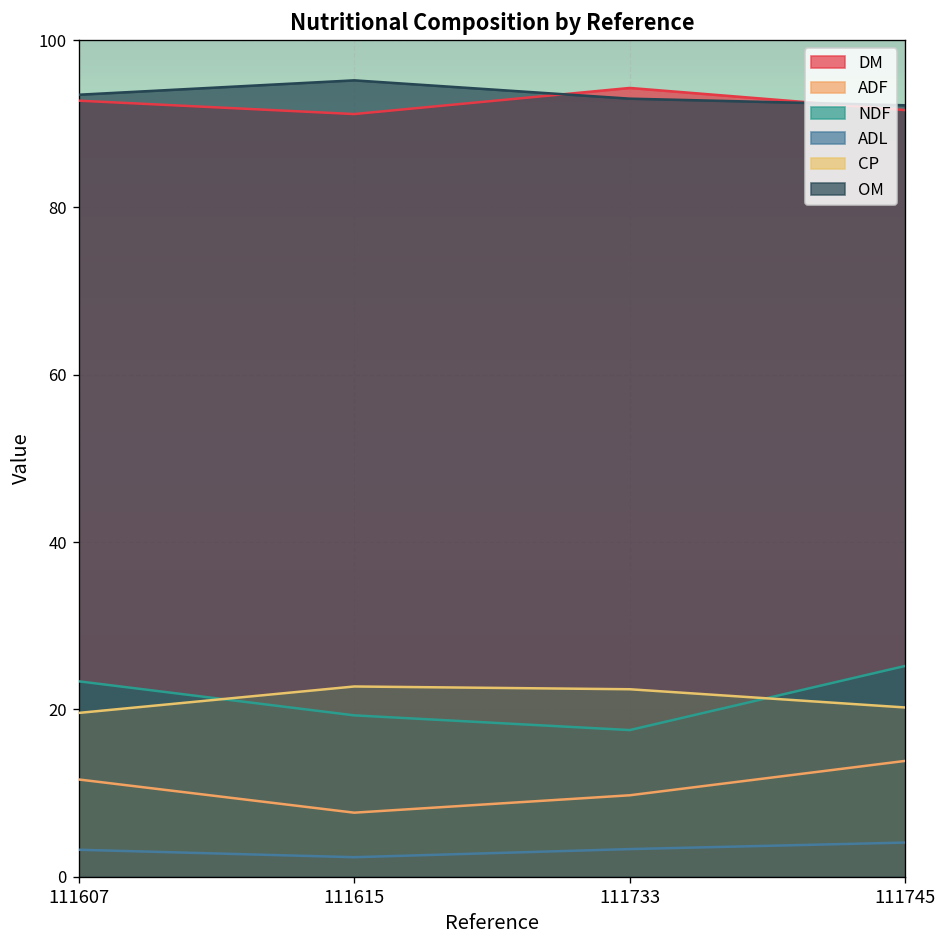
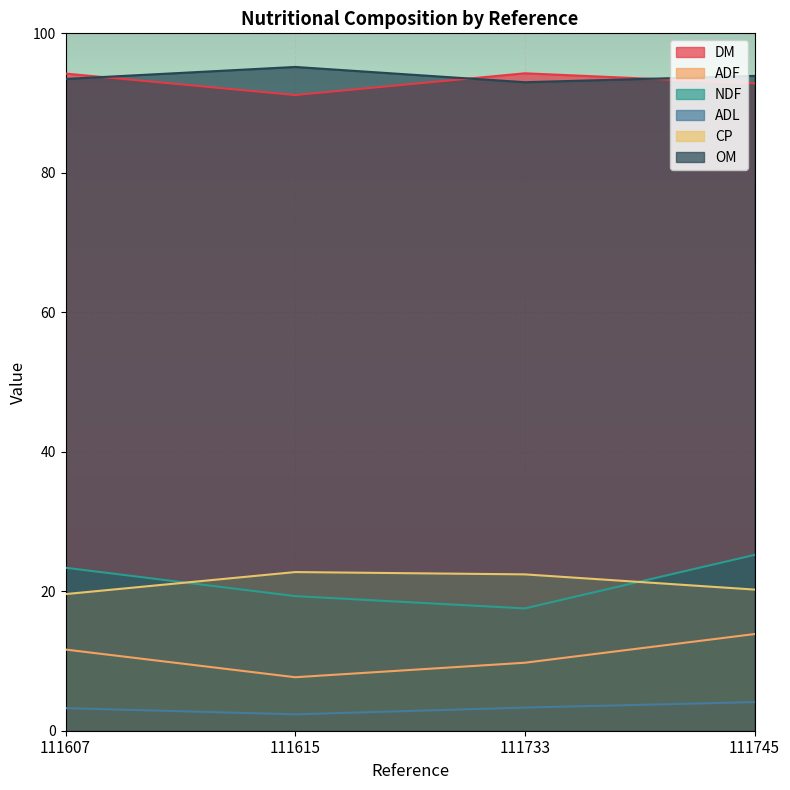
  {
    "DM": {
-     "111607": 93,
+     "111607": 94,
      "111615": 91,
      "111733": 94,
-     "111745": 92
+     "111745": 93
    },
    "OM": {
      "111607": 93,
      "111615": 95,
      "111733": 93,
-     "111745": 92
+     "111745": 94
    }
  }
